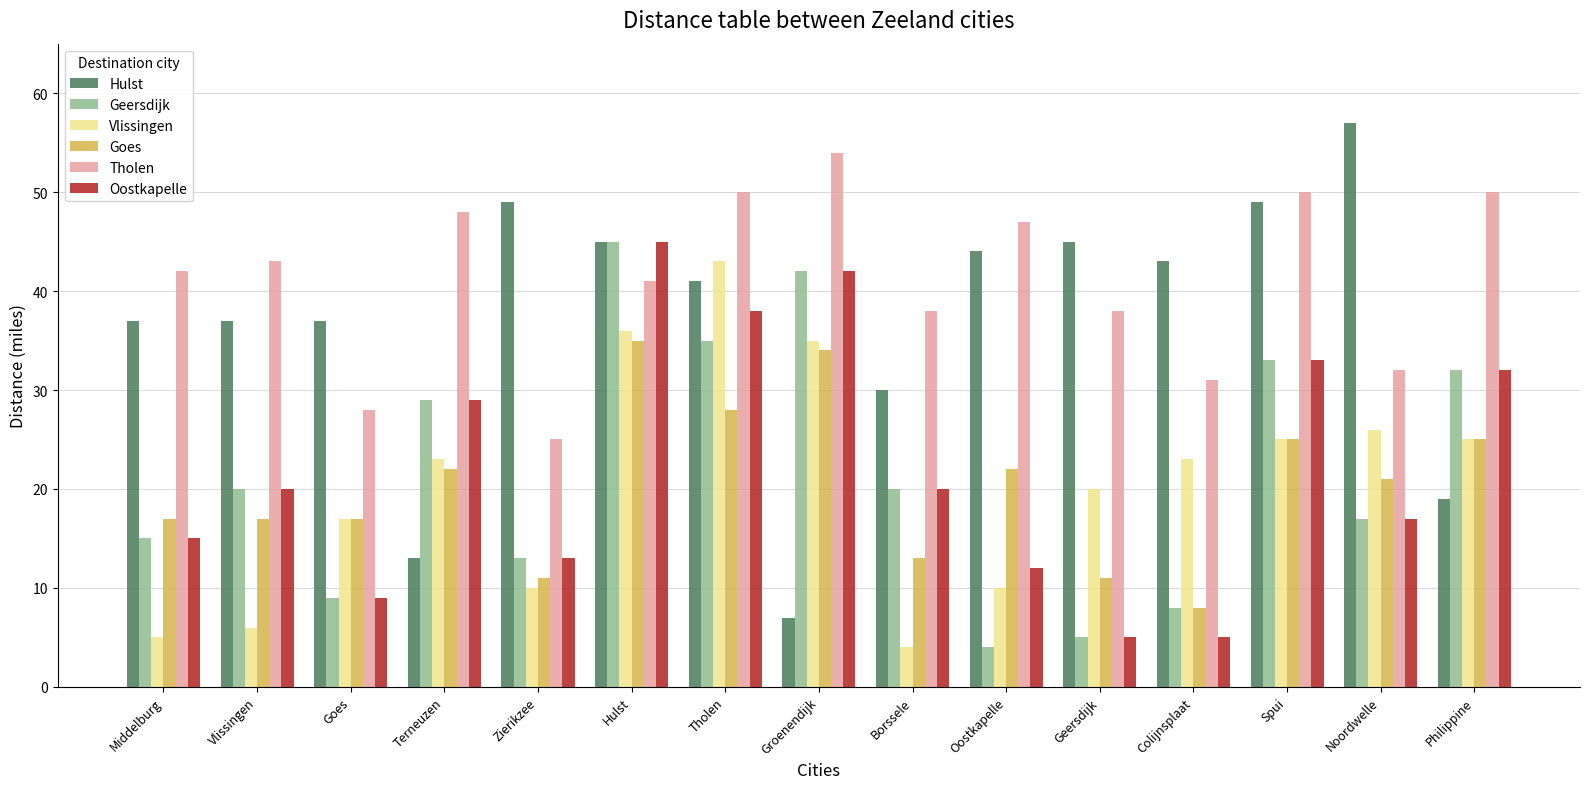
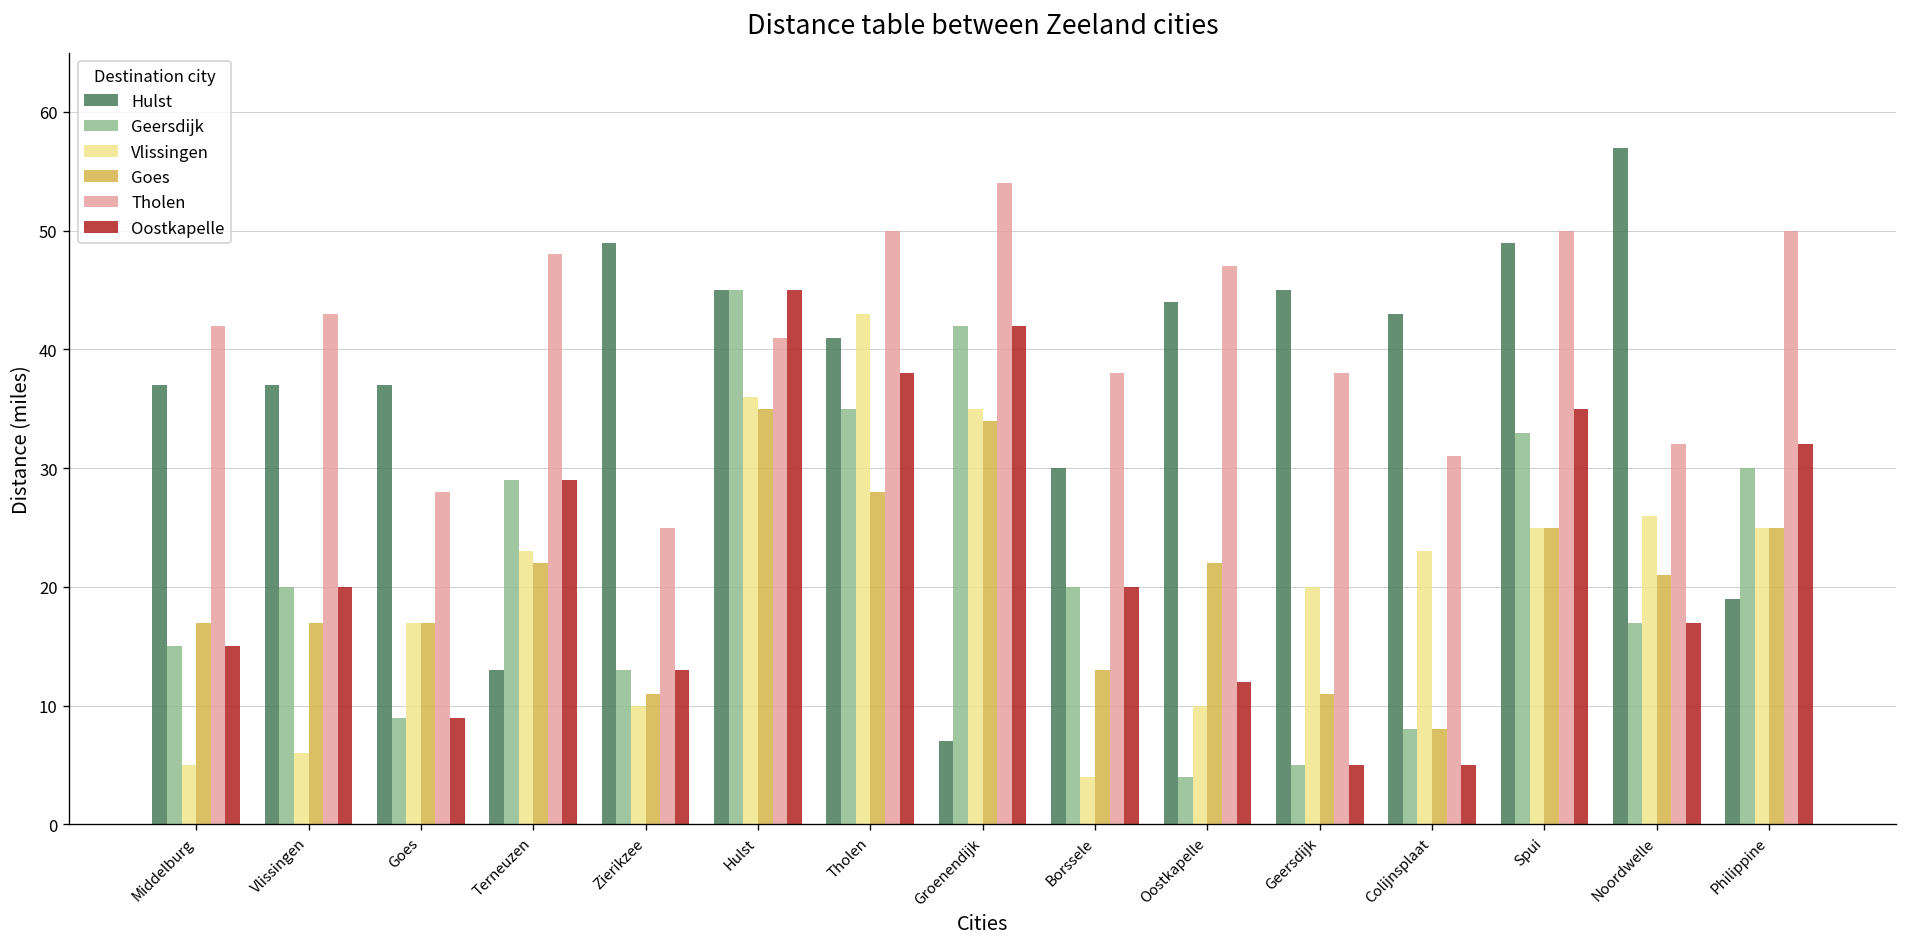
  {
    "Hulst": {
      "Middelburg": 37,
      "Vlissingen": 37,
      "Goes": 37,
      "Terneuzen": 13,
      "Zierikzee": 49,
      "Hulst": 45,
      "Tholen": 41,
      "Groenendijk": 7,
      "Borssele": 30,
      "Oostkapelle": 44,
      "Geersdijk": 45,
      "Colijnsplaat": 43,
      "Spui": 49,
      "Noordwelle": 57,
      "Philippine": 19
    },
    "Geersdijk": {
      "Middelburg": 15,
      "Vlissingen": 20,
      "Goes": 9,
      "Terneuzen": 29,
      "Zierikzee": 13,
      "Hulst": 45,
      "Tholen": 35,
      "Groenendijk": 42,
      "Borssele": 20,
      "Oostkapelle": 4,
      "Geersdijk": 5,
      "Colijnsplaat": 8,
      "Spui": 33,
      "Noordwelle": 17,
-     "Philippine": 32
+     "Philippine": 30
    },
    "Vlissingen": {
      "Middelburg": 5,
      "Vlissingen": 6,
      "Goes": 17,
      "Terneuzen": 23,
      "Zierikzee": 10,
      "Hulst": 36,
      "Tholen": 43,
      "Groenendijk": 35,
      "Borssele": 4,
      "Oostkapelle": 10,
      "Geersdijk": 20,
      "Colijnsplaat": 23,
      "Spui": 25,
      "Noordwelle": 26,
      "Philippine": 25
    },
    "Goes": {
      "Middelburg": 17,
      "Vlissingen": 17,
      "Goes": 17,
      "Terneuzen": 22,
      "Zierikzee": 11,
      "Hulst": 35,
      "Tholen": 28,
      "Groenendijk": 34,
      "Borssele": 13,
      "Oostkapelle": 22,
      "Geersdijk": 11,
      "Colijnsplaat": 8,
      "Spui": 25,
      "Noordwelle": 21,
      "Philippine": 25
    },
    "Tholen": {
      "Middelburg": 42,
      "Vlissingen": 43,
      "Goes": 28,
      "Terneuzen": 48,
      "Zierikzee": 25,
      "Hulst": 41,
      "Tholen": 50,
      "Groenendijk": 54,
      "Borssele": 38,
      "Oostkapelle": 47,
      "Geersdijk": 38,
      "Colijnsplaat": 31,
      "Spui": 50,
      "Noordwelle": 32,
      "Philippine": 50
    },
    "Oostkapelle": {
      "Middelburg": 15,
      "Vlissingen": 20,
      "Goes": 9,
      "Terneuzen": 29,
      "Zierikzee": 13,
      "Hulst": 45,
      "Tholen": 38,
      "Groenendijk": 42,
      "Borssele": 20,
      "Oostkapelle": 12,
      "Geersdijk": 5,
      "Colijnsplaat": 5,
-     "Spui": 33,
+     "Spui": 35,
      "Noordwelle": 17,
      "Philippine": 32
    }
  }
